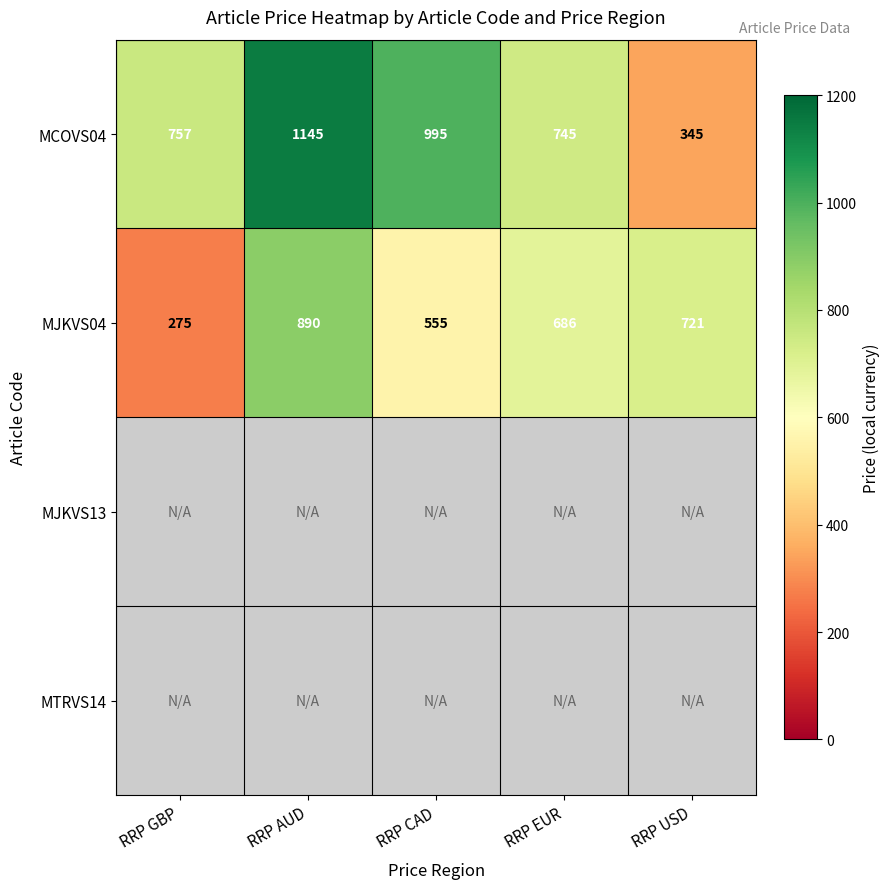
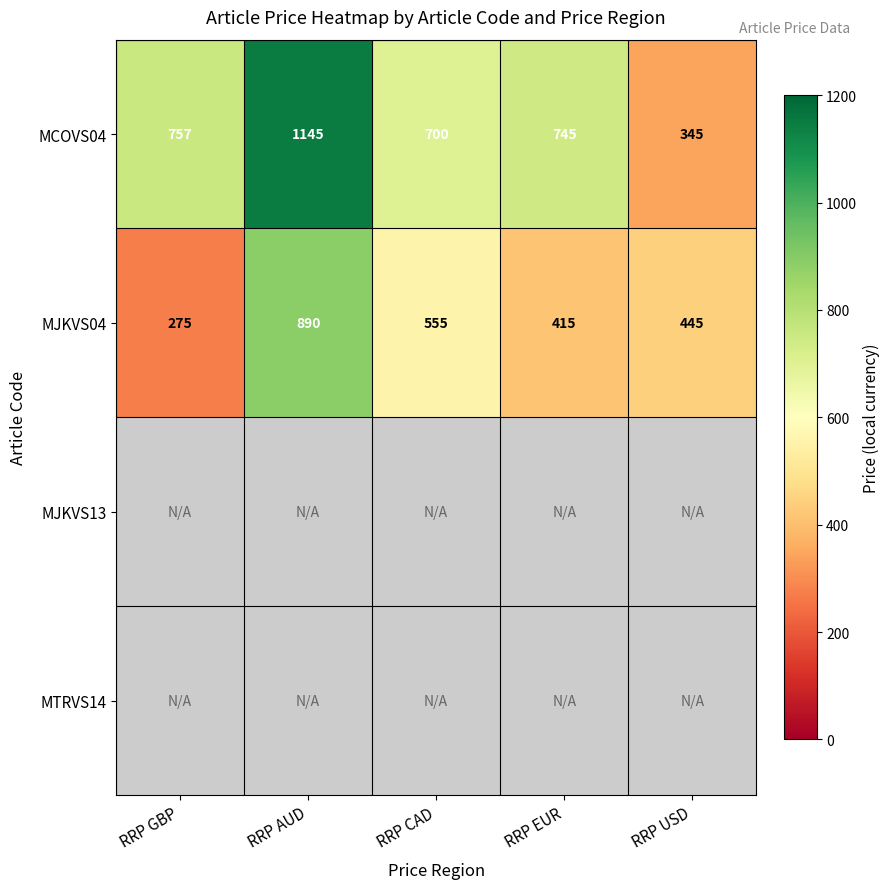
  {
    "MCOVS04": {
      "RRP GBP": 757,
      "RRP AUD": 1145,
-     "RRP CAD": 995,
+     "RRP CAD": 700,
      "RRP EUR": 745,
      "RRP USD": 345
    },
    "MJKVS04": {
      "RRP GBP": 275,
      "RRP AUD": 890,
      "RRP CAD": 555,
-     "RRP EUR": 686,
-     "RRP USD": 721
+     "RRP EUR": 415,
+     "RRP USD": 445
    }
  }
